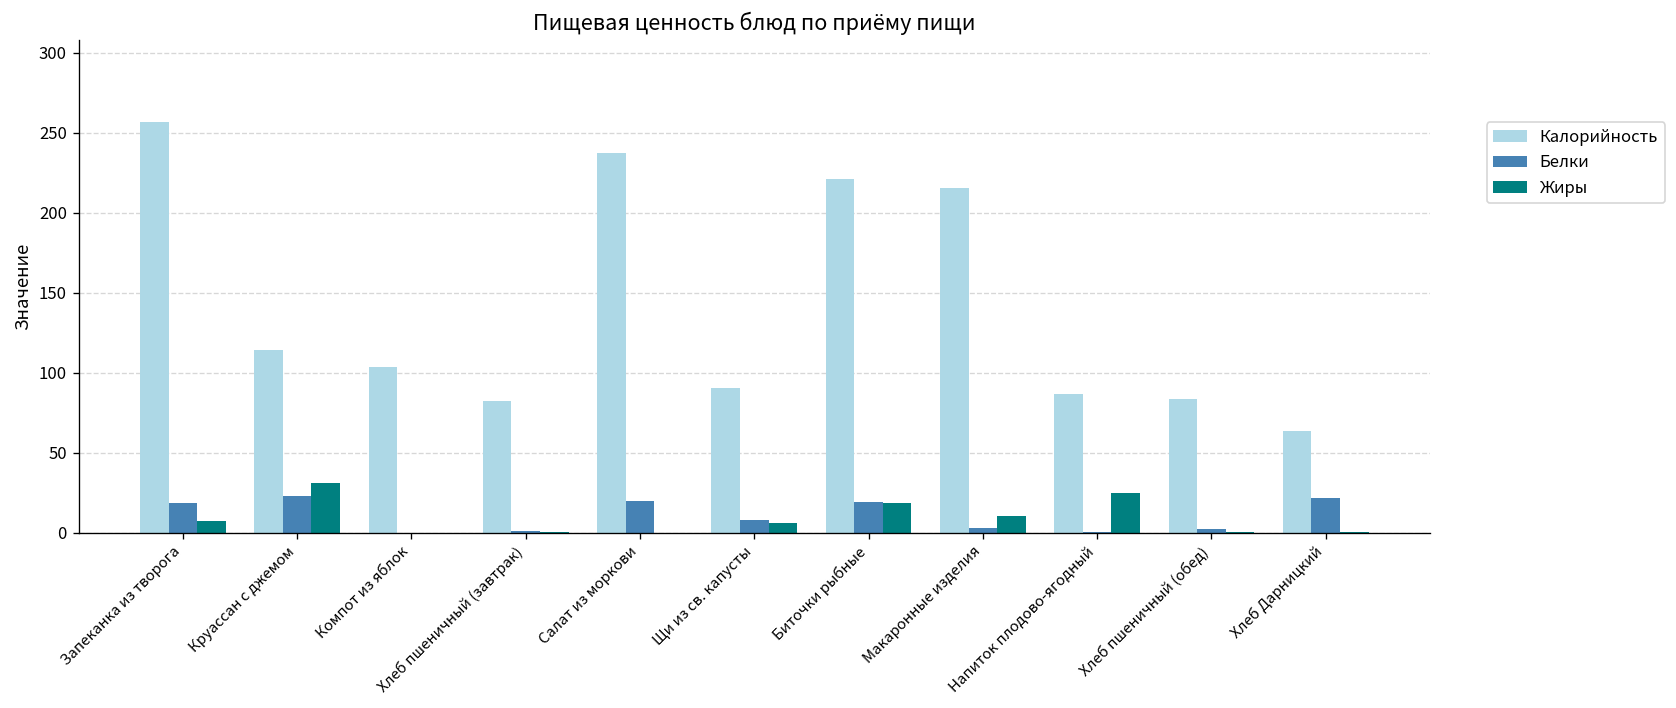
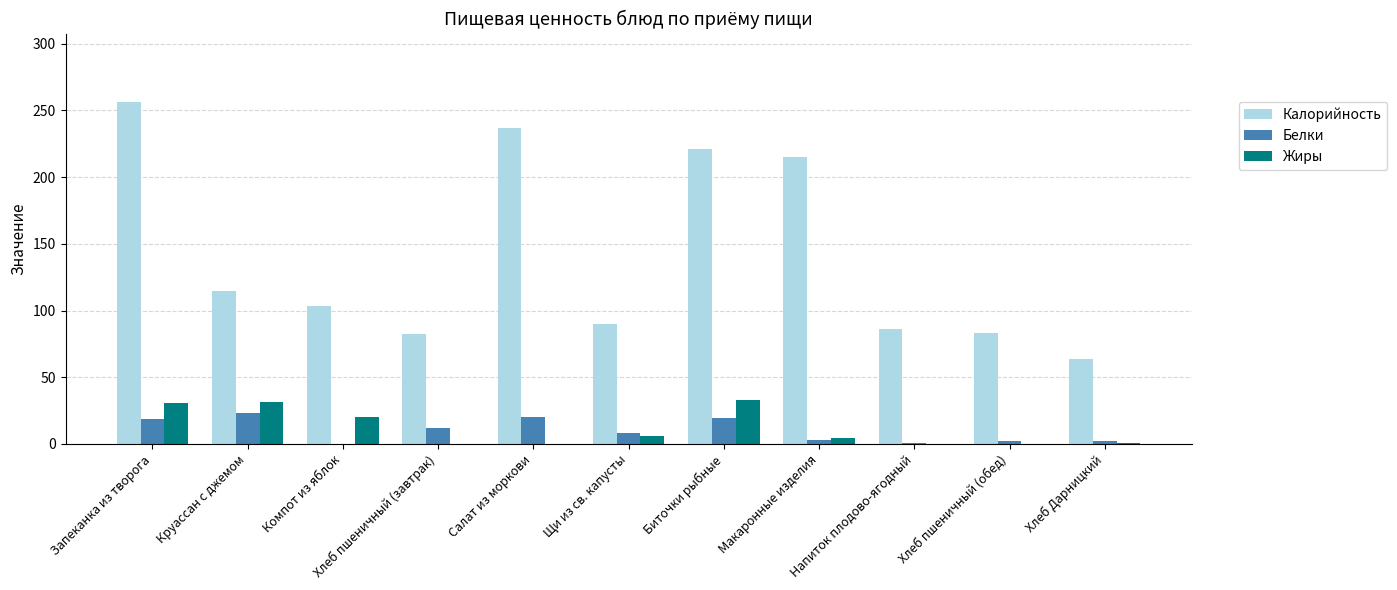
  {
    "Калорийность": {
      "Запеканка из творога": 256,
      "Круассан с джемом": 114,
      "Компот из яблок": 104,
      "Хлеб пшеничный (завтрак)": 82,
      "Салат из моркови": 237,
      "Щи из св. капусты": 90,
      "Биточки рыбные": 221,
      "Макаронные изделия": 215,
      "Напиток плодово-ягодный": 86,
      "Хлеб пшеничный (обед)": 83,
      "Хлеб Дарницкий": 64
    },
    "Белки": {
      "Запеканка из творога": 19,
      "Круассан с джемом": 23,
-     "Хлеб пшеничный (завтрак)": 1,
+     "Хлеб пшеничный (завтрак)": 12,
      "Салат из моркови": 20,
      "Щи из св. капусты": 8,
      "Биточки рыбные": 19,
      "Макаронные изделия": 3,
      "Хлеб пшеничный (обед)": 2,
-     "Хлеб Дарницкий": 21
+     "Хлеб Дарницкий": 2
    },
    "Жиры": {
-     "Запеканка из творога": 8,
+     "Запеканка из творога": 30,
      "Круассан с джемом": 31,
-     "Компот из яблок": 0,
+     "Компот из яблок": 20,
      "Щи из св. капусты": 6,
-     "Биточки рыбные": 19,
-     "Макаронные изделия": 10,
-     "Напиток плодово-ягодный": 25
+     "Биточки рыбные": 33,
+     "Макаронные изделия": 4,
+     "Напиток плодово-ягодный": 0
    }
  }
